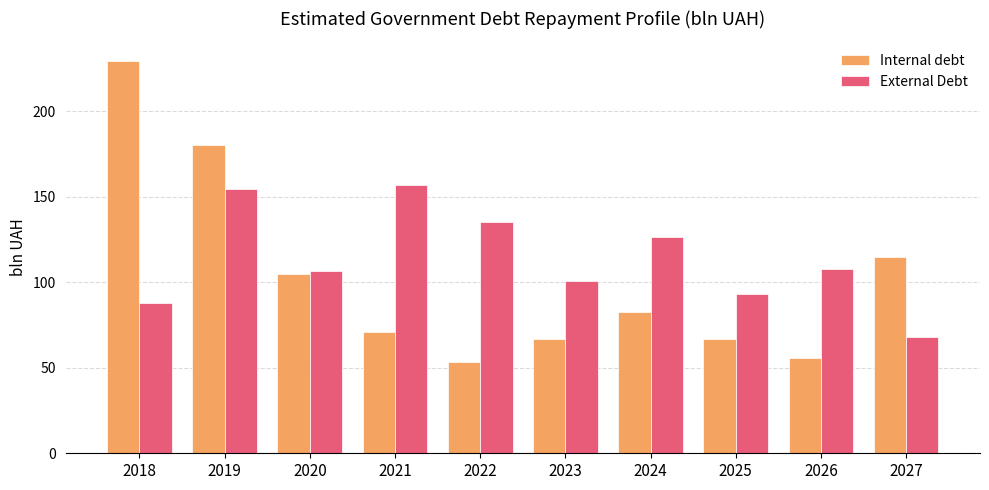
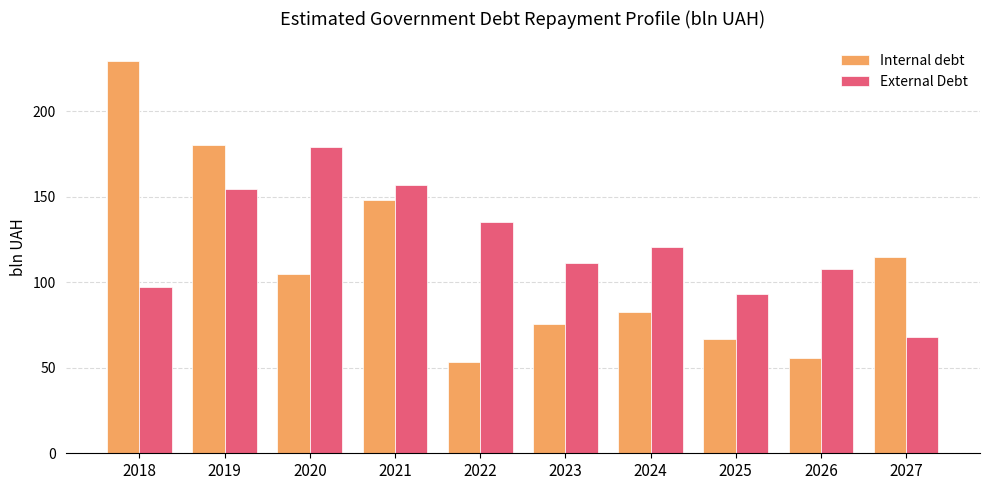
  {
    "Internal debt": {
      "2018": 229,
      "2019": 181,
      "2020": 105,
-     "2021": 71,
+     "2021": 148,
      "2022": 54,
-     "2023": 67,
+     "2023": 76,
      "2024": 83,
      "2025": 67,
      "2026": 56,
      "2027": 115
    },
    "External Debt": {
-     "2018": 88,
+     "2018": 97,
      "2019": 155,
-     "2020": 107,
+     "2020": 179,
      "2021": 157,
      "2022": 135,
-     "2023": 100,
-     "2024": 126,
+     "2023": 111,
+     "2024": 121,
      "2025": 93,
      "2026": 108,
      "2027": 68
    }
  }
